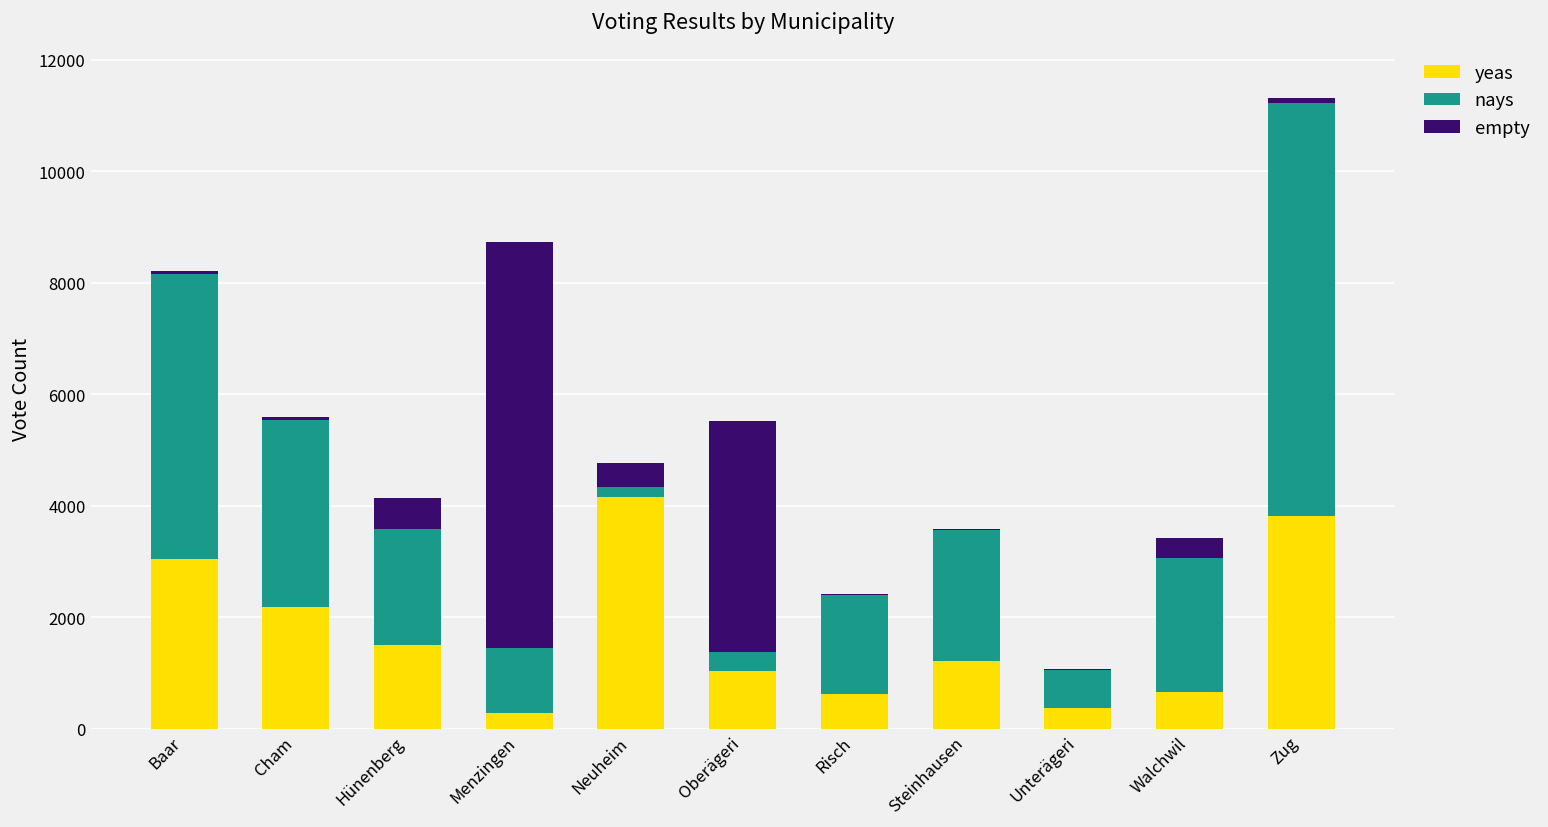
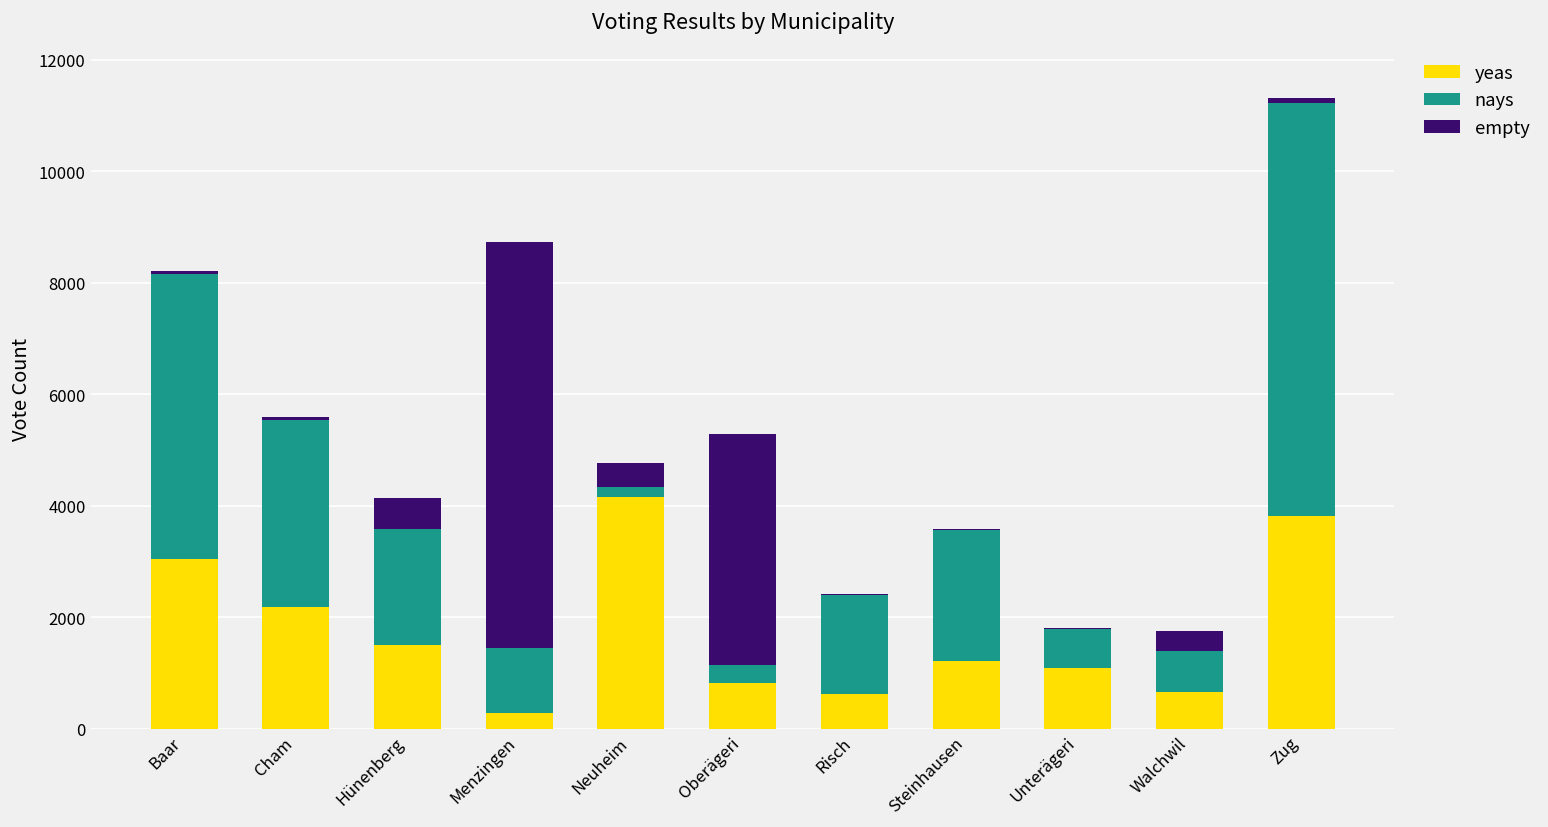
  {
    "yeas": {
      "Baar": 3000,
      "Cham": 2200,
      "Hünenberg": 1500,
      "Menzingen": 300,
      "Neuheim": 4200,
-     "Oberägeri": 1000,
+     "Oberägeri": 800,
      "Risch": 600,
      "Steinhausen": 1200,
-     "Unterägeri": 400,
+     "Unterägeri": 1100,
      "Walchwil": 700,
      "Zug": 3800
    },
    "nays": {
      "Baar": 5100,
      "Cham": 3300,
      "Hünenberg": 2100,
      "Menzingen": 1200,
      "Neuheim": 200,
      "Oberägeri": 300,
      "Risch": 1800,
      "Steinhausen": 2400,
      "Unterägeri": 700,
-     "Walchwil": 2400,
+     "Walchwil": 700,
      "Zug": 7400
    },
    "empty": {
      "Baar": 100,
      "Cham": 100,
      "Hünenberg": 600,
      "Menzingen": 7300,
      "Neuheim": 400,
      "Oberägeri": 4100,
      "Walchwil": 400,
      "Zug": 100
    }
  }
